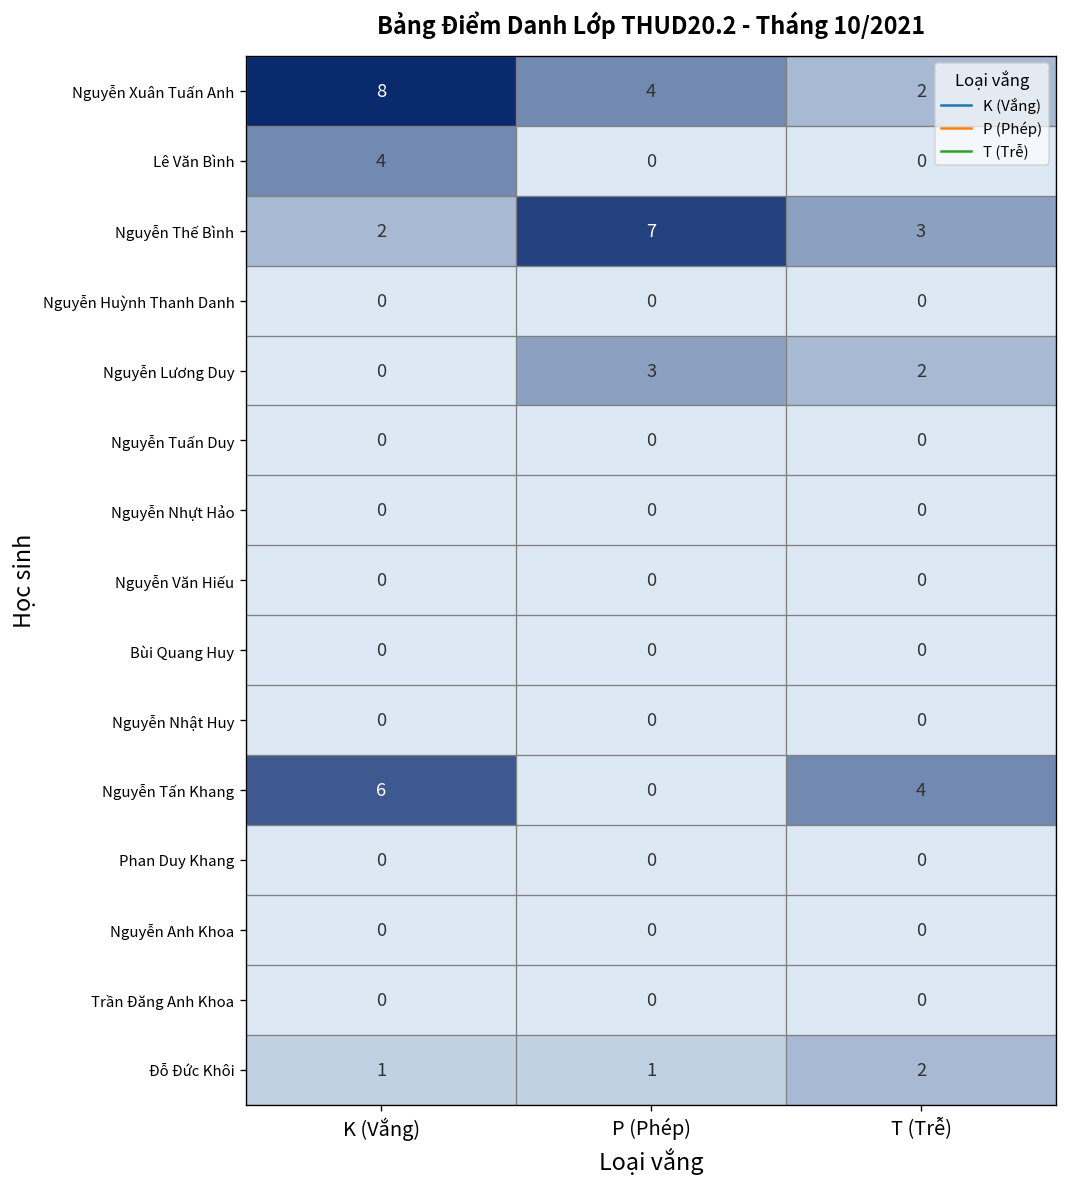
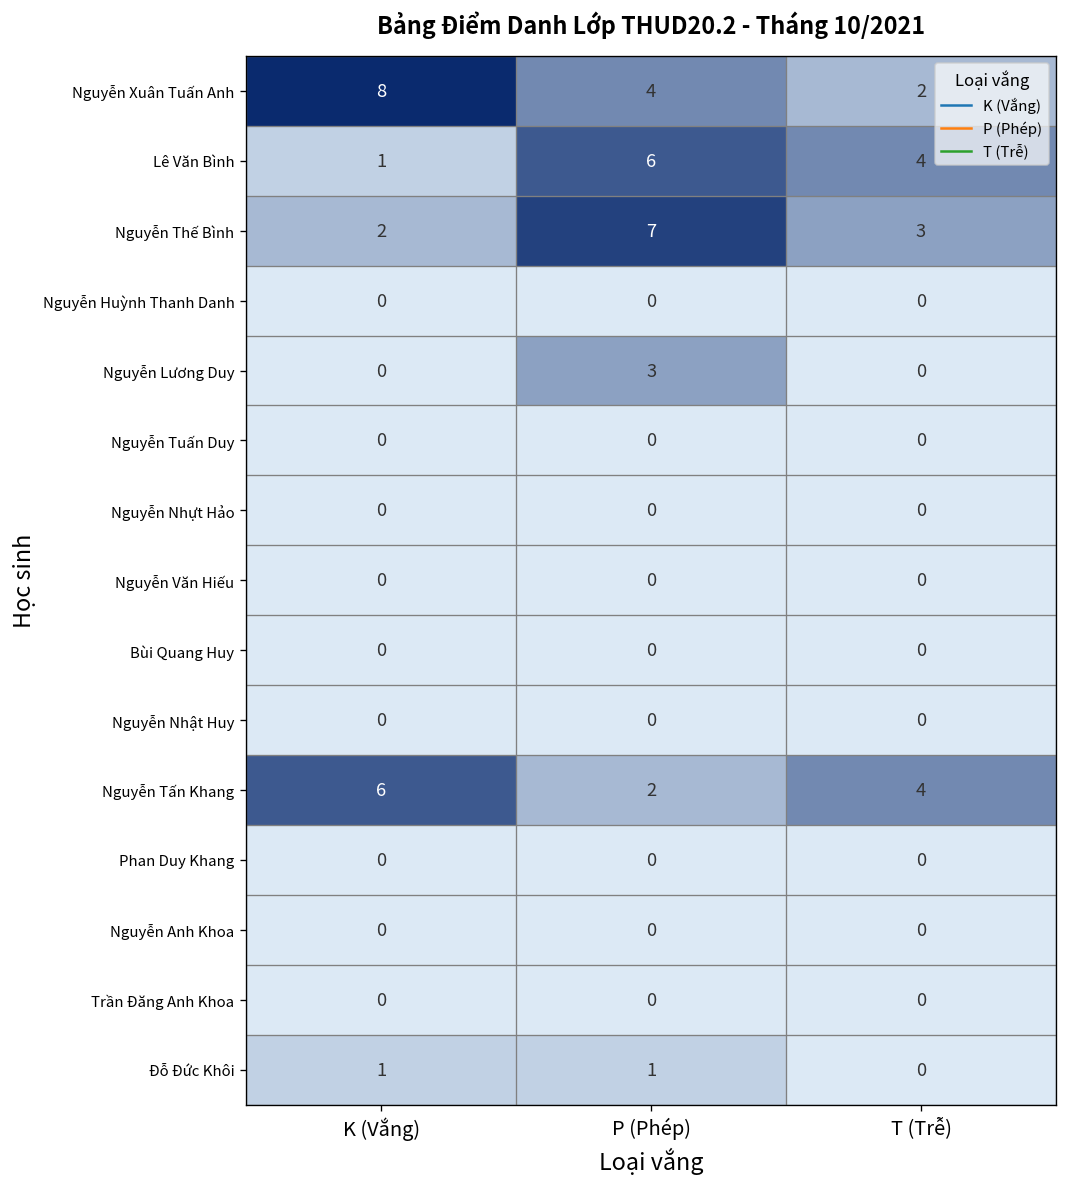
  {
    "Nguyễn Xuân Tuấn Anh": {
      "K (Vắng)": 8,
      "P (Phép)": 4,
      "T (Trễ)": 2
    },
    "Lê Văn Bình": {
-     "K (Vắng)": 4,
-     "P (Phép)": 0,
-     "T (Trễ)": 0
+     "K (Vắng)": 1,
+     "P (Phép)": 6,
+     "T (Trễ)": 4
    },
    "Nguyễn Thế Bình": {
      "K (Vắng)": 2,
      "P (Phép)": 7,
      "T (Trễ)": 3
    },
    "Nguyễn Huỳnh Thanh Danh": {
      "K (Vắng)": 0,
      "P (Phép)": 0,
      "T (Trễ)": 0
    },
    "Nguyễn Lương Duy": {
      "K (Vắng)": 0,
      "P (Phép)": 3,
-     "T (Trễ)": 2
+     "T (Trễ)": 0
    },
    "Nguyễn Tuấn Duy": {
      "K (Vắng)": 0,
      "P (Phép)": 0,
      "T (Trễ)": 0
    },
    "Nguyễn Nhựt Hảo": {
      "K (Vắng)": 0,
      "P (Phép)": 0,
      "T (Trễ)": 0
    },
    "Nguyễn Văn Hiếu": {
      "K (Vắng)": 0,
      "P (Phép)": 0,
      "T (Trễ)": 0
    },
    "Bùi Quang Huy": {
      "K (Vắng)": 0,
      "P (Phép)": 0,
      "T (Trễ)": 0
    },
    "Nguyễn Nhật Huy": {
      "K (Vắng)": 0,
      "P (Phép)": 0,
      "T (Trễ)": 0
    },
    "Nguyễn Tấn Khang": {
      "K (Vắng)": 6,
-     "P (Phép)": 0,
+     "P (Phép)": 2,
      "T (Trễ)": 4
    },
    "Phan Duy Khang": {
      "K (Vắng)": 0,
      "P (Phép)": 0,
      "T (Trễ)": 0
    },
    "Nguyễn Anh Khoa": {
      "K (Vắng)": 0,
      "P (Phép)": 0,
      "T (Trễ)": 0
    },
    "Trần Đăng Anh Khoa": {
      "K (Vắng)": 0,
      "P (Phép)": 0,
      "T (Trễ)": 0
    },
    "Đỗ Đức Khôi": {
      "K (Vắng)": 1,
      "P (Phép)": 1,
-     "T (Trễ)": 2
+     "T (Trễ)": 0
    }
  }
